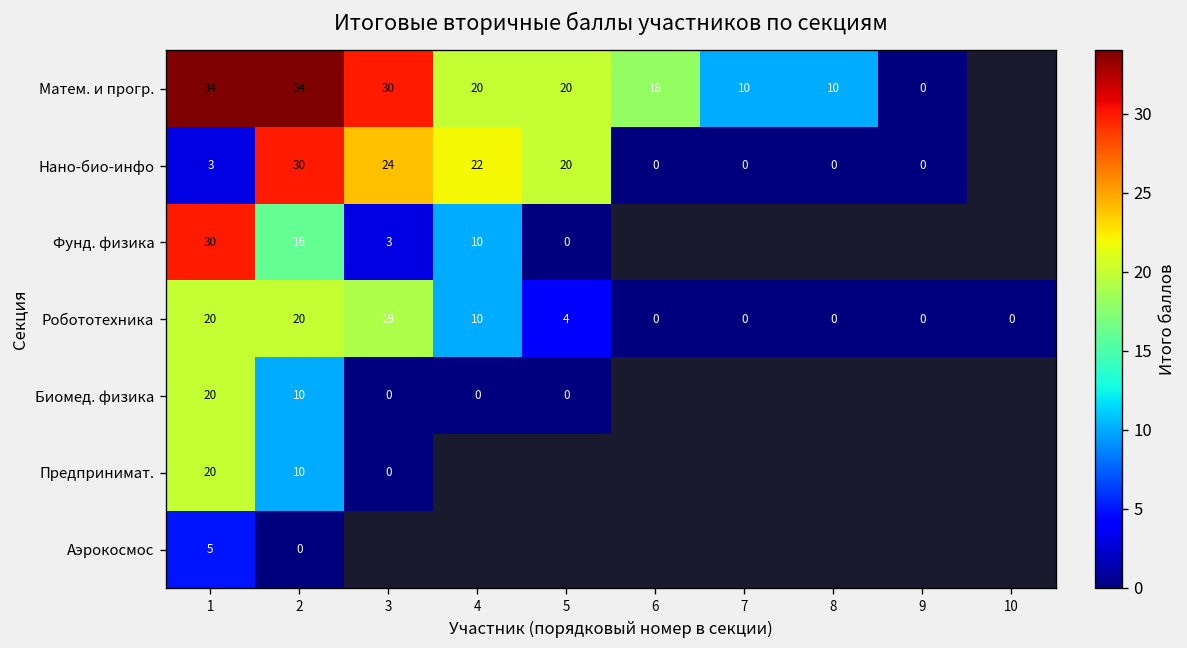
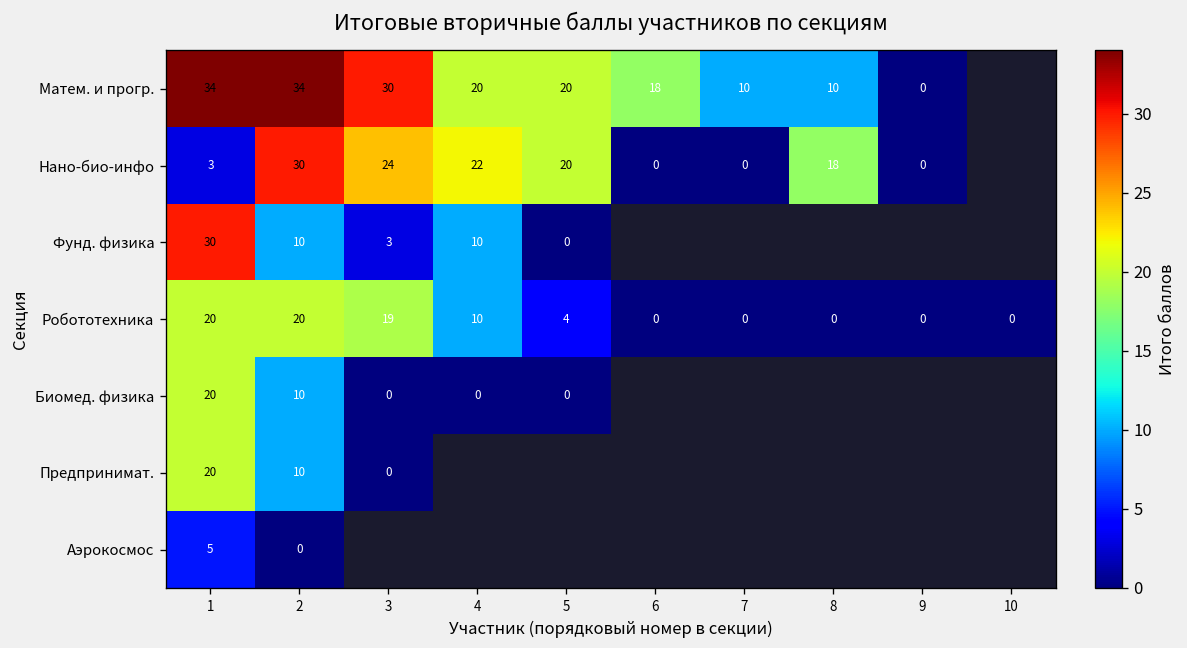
  {
    "Матем. и прогр.": {
      "1": 34,
      "2": 34,
      "3": 30,
      "4": 20,
      "5": 20,
      "6": 18,
      "7": 10,
      "8": 10,
      "9": 0
    },
    "Нано-био-инфо": {
      "1": 3,
      "2": 30,
      "3": 24,
      "4": 22,
      "5": 20,
      "6": 0,
      "7": 0,
-     "8": 0,
+     "8": 18,
      "9": 0
    },
    "Фунд. физика": {
      "1": 30,
-     "2": 16,
+     "2": 10,
      "3": 3,
      "4": 10,
      "5": 0
    },
    "Робототехника": {
      "1": 20,
      "2": 20,
      "3": 19,
      "4": 10,
      "5": 4,
      "6": 0,
      "7": 0,
      "8": 0,
      "9": 0,
      "10": 0
    },
    "Биомед. физика": {
      "1": 20,
      "2": 10,
      "3": 0,
      "4": 0,
      "5": 0
    },
    "Предпринимат.": {
      "1": 20,
      "2": 10,
      "3": 0
    },
    "Аэрокосмос": {
      "1": 5,
      "2": 0
    }
  }
